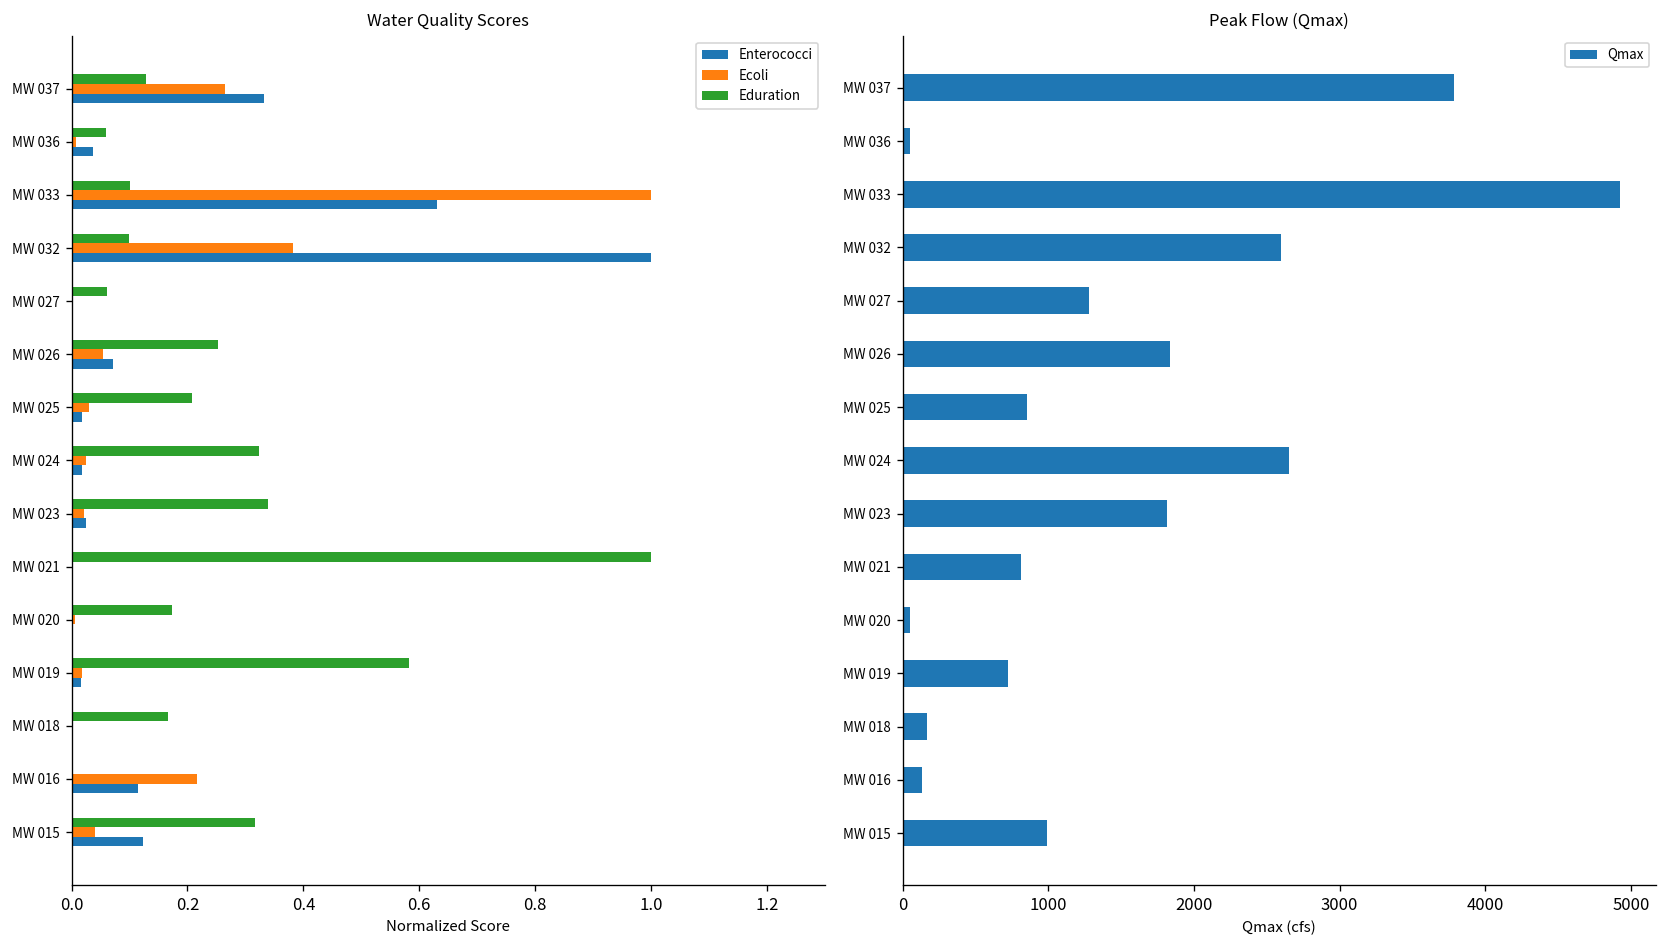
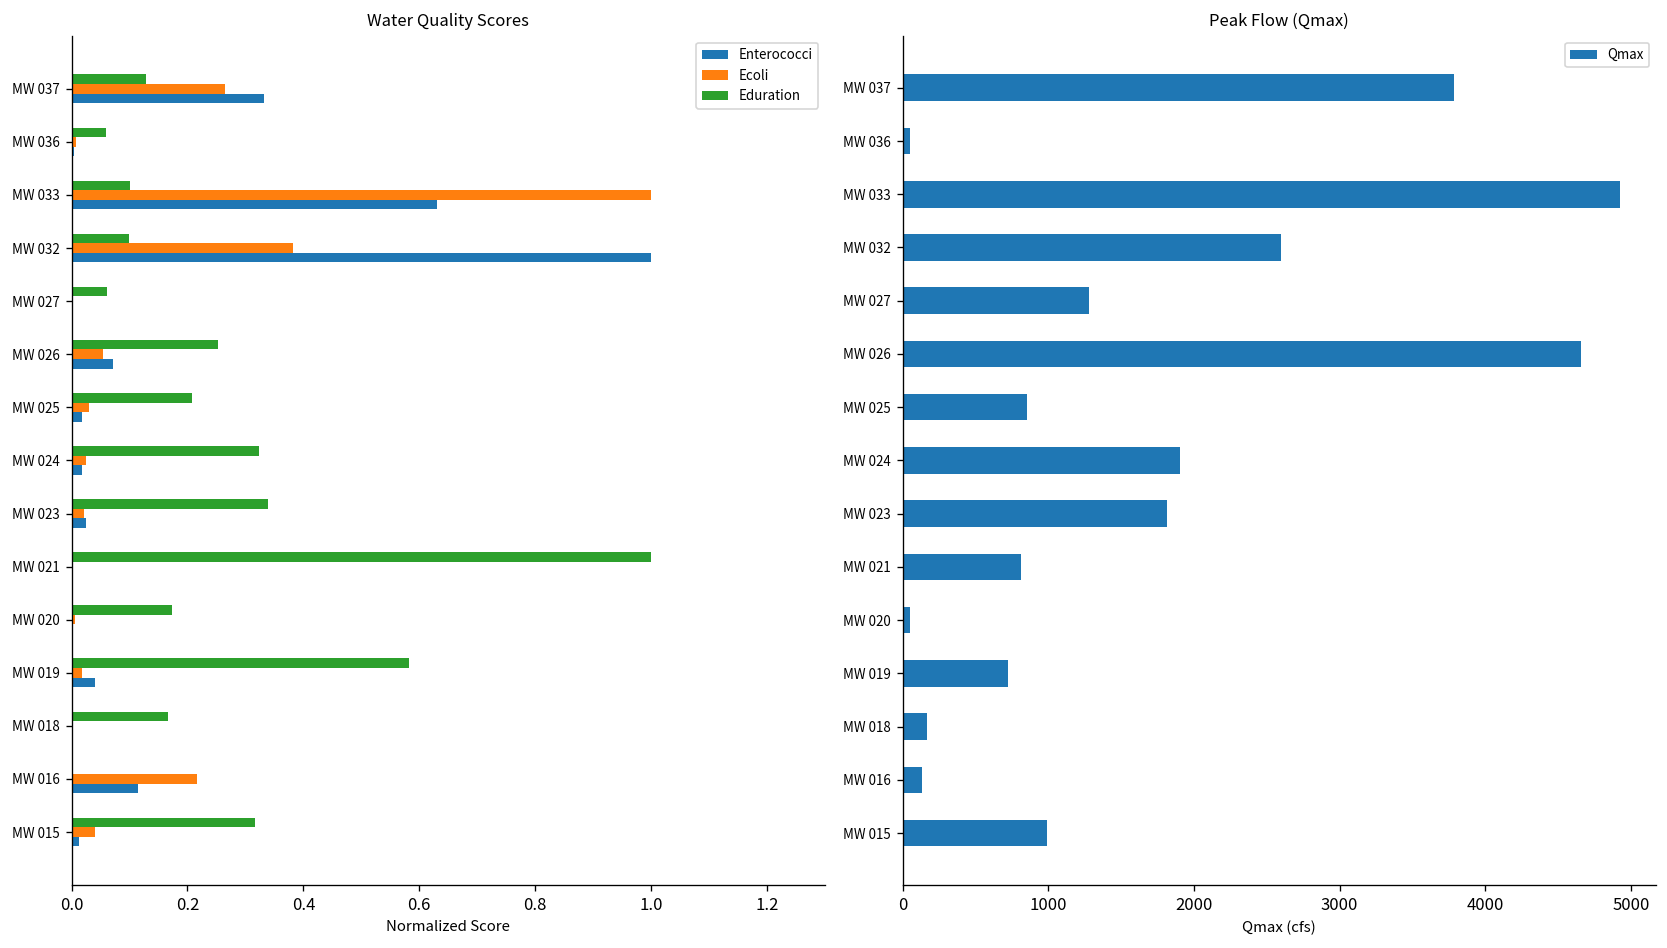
  {
    "Water Quality Scores": {
      "Enterococci": {
        "MW 037": 0.33,
-       "MW 036": 0.04,
+       "MW 036": 0.00,
        "MW 033": 0.63,
        "MW 032": 1.00,
        "MW 026": 0.07,
        "MW 025": 0.02,
        "MW 024": 0.02,
        "MW 023": 0.02,
-       "MW 019": 0.02,
+       "MW 019": 0.04,
        "MW 018": 0.00,
        "MW 016": 0.11,
-       "MW 015": 0.12
+       "MW 015": 0.01
      },
      "Ecoli": {
        "MW 037": 0.27,
        "MW 036": 0.01,
        "MW 033": 1.00,
        "MW 032": 0.38,
        "MW 026": 0.05,
        "MW 025": 0.03,
        "MW 024": 0.02,
        "MW 023": 0.02,
        "MW 021": 0.00,
        "MW 020": 0.01,
        "MW 019": 0.02,
        "MW 016": 0.22,
        "MW 015": 0.04
      },
      "Eduration": {
        "MW 037": 0.13,
        "MW 036": 0.06,
        "MW 033": 0.10,
        "MW 032": 0.10,
        "MW 027": 0.06,
        "MW 026": 0.25,
        "MW 025": 0.21,
        "MW 024": 0.32,
        "MW 023": 0.34,
        "MW 021": 1.00,
        "MW 020": 0.17,
        "MW 019": 0.58,
        "MW 018": 0.17,
        "MW 016": 0.00,
        "MW 015": 0.32
      }
    },
    "Peak Flow (Qmax)": {
      "MW 037": 3790,
      "MW 036": 50,
      "MW 033": 4930,
      "MW 032": 2600,
      "MW 027": 1280,
-     "MW 026": 1830,
+     "MW 026": 4650,
      "MW 025": 850,
-     "MW 024": 2660,
+     "MW 024": 1900,
      "MW 023": 1810,
      "MW 021": 820,
      "MW 020": 50,
      "MW 019": 730,
      "MW 018": 170,
      "MW 016": 130,
      "MW 015": 990
    }
  }
